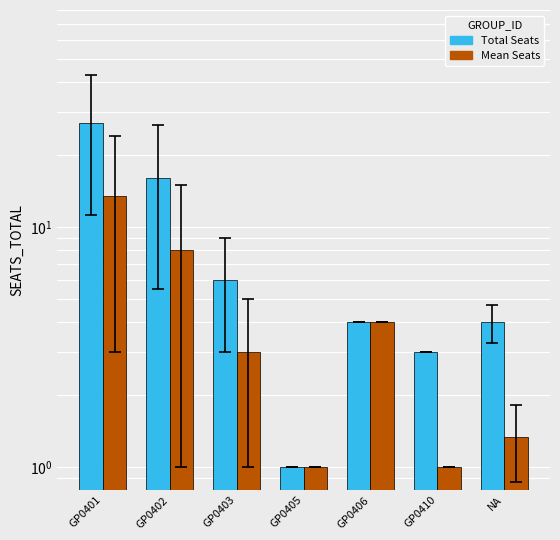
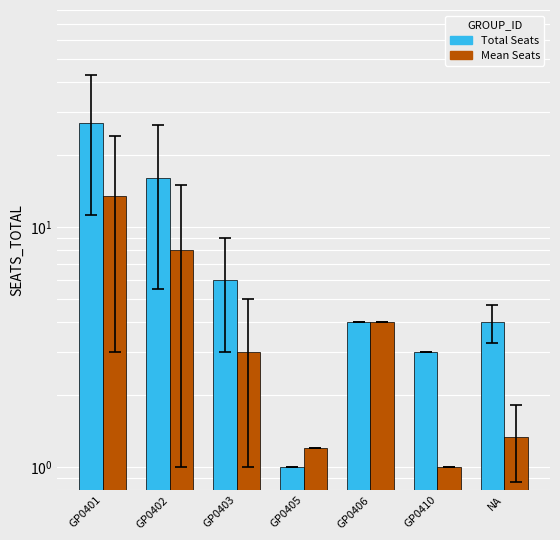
  {
    "Total Seats": {
      "GP0401": 27,
      "GP0402": 16,
      "GP0403": 6.0,
      "GP0405": 1.0,
      "GP0406": 4.0,
      "GP0410": 3.0,
      "NA": 4.0
    },
    "Mean Seats": {
      "GP0401": 14,
      "GP0402": 8.0,
      "GP0403": 3.0,
-     "GP0405": 1.0,
+     "GP0405": 1.2,
      "GP0406": 4.0,
      "GP0410": 1.0,
      "NA": 1.3
    }
  }
